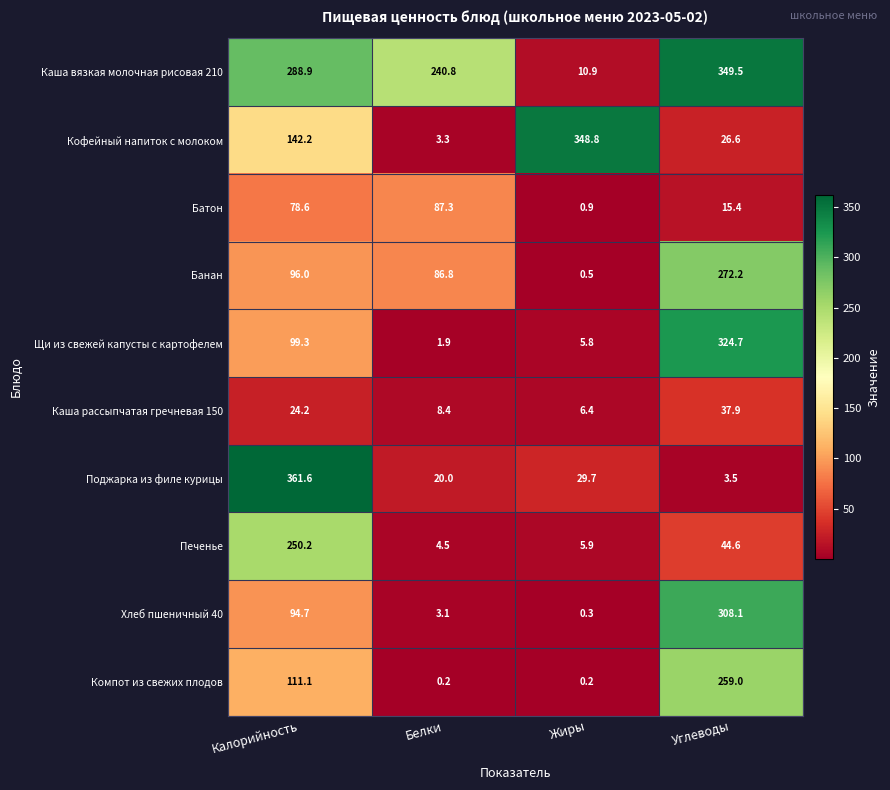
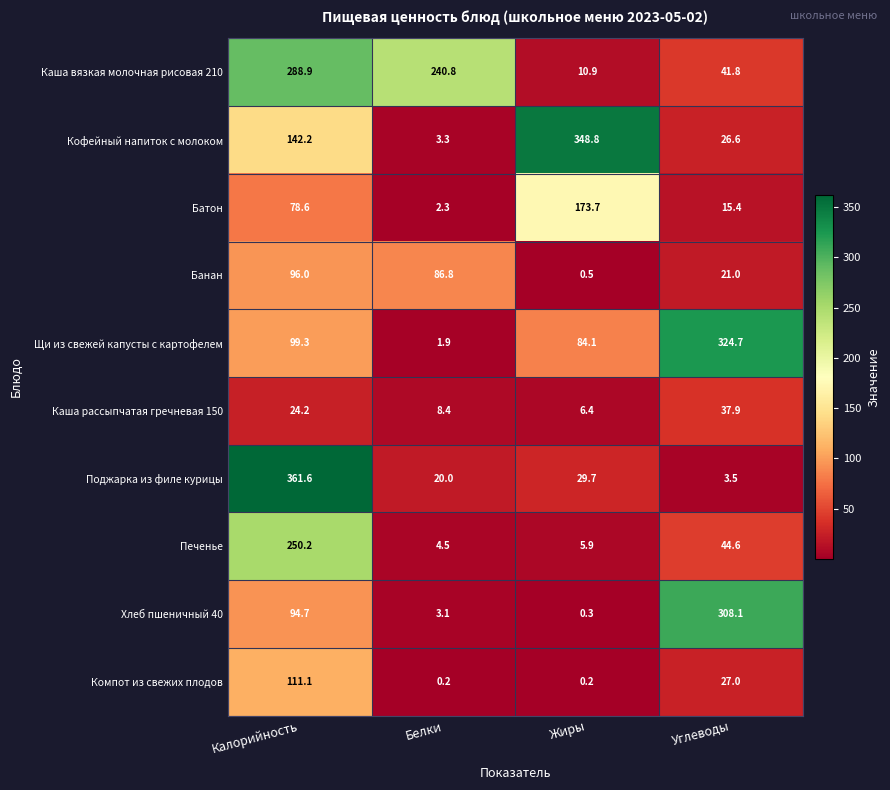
  {
    "Каша вязкая молочная рисовая 210": {
      "Калорийность": 288.9,
      "Белки": 240.8,
      "Жиры": 10.9,
-     "Углеводы": 349.5
+     "Углеводы": 41.8
    },
    "Кофейный напиток с молоком": {
      "Калорийность": 142.2,
      "Белки": 3.3,
      "Жиры": 348.8,
      "Углеводы": 26.6
    },
    "Батон": {
      "Калорийность": 78.6,
-     "Белки": 87.3,
-     "Жиры": 0.9,
+     "Белки": 2.3,
+     "Жиры": 173.7,
      "Углеводы": 15.4
    },
    "Банан": {
      "Калорийность": 96.0,
      "Белки": 86.8,
      "Жиры": 0.5,
-     "Углеводы": 272.2
+     "Углеводы": 21.0
    },
    "Щи из свежей капусты с картофелем": {
      "Калорийность": 99.3,
      "Белки": 1.9,
-     "Жиры": 5.8,
+     "Жиры": 84.1,
      "Углеводы": 324.7
    },
    "Каша рассыпчатая гречневая 150": {
      "Калорийность": 24.2,
      "Белки": 8.4,
      "Жиры": 6.4,
      "Углеводы": 37.9
    },
    "Поджарка из филе курицы": {
      "Калорийность": 361.6,
      "Белки": 20.0,
      "Жиры": 29.7,
      "Углеводы": 3.5
    },
    "Печенье": {
      "Калорийность": 250.2,
      "Белки": 4.5,
      "Жиры": 5.9,
      "Углеводы": 44.6
    },
    "Хлеб пшеничный 40": {
      "Калорийность": 94.7,
      "Белки": 3.1,
      "Жиры": 0.3,
      "Углеводы": 308.1
    },
    "Компот из свежих плодов": {
      "Калорийность": 111.1,
      "Белки": 0.2,
      "Жиры": 0.2,
-     "Углеводы": 259.0
+     "Углеводы": 27.0
    }
  }
